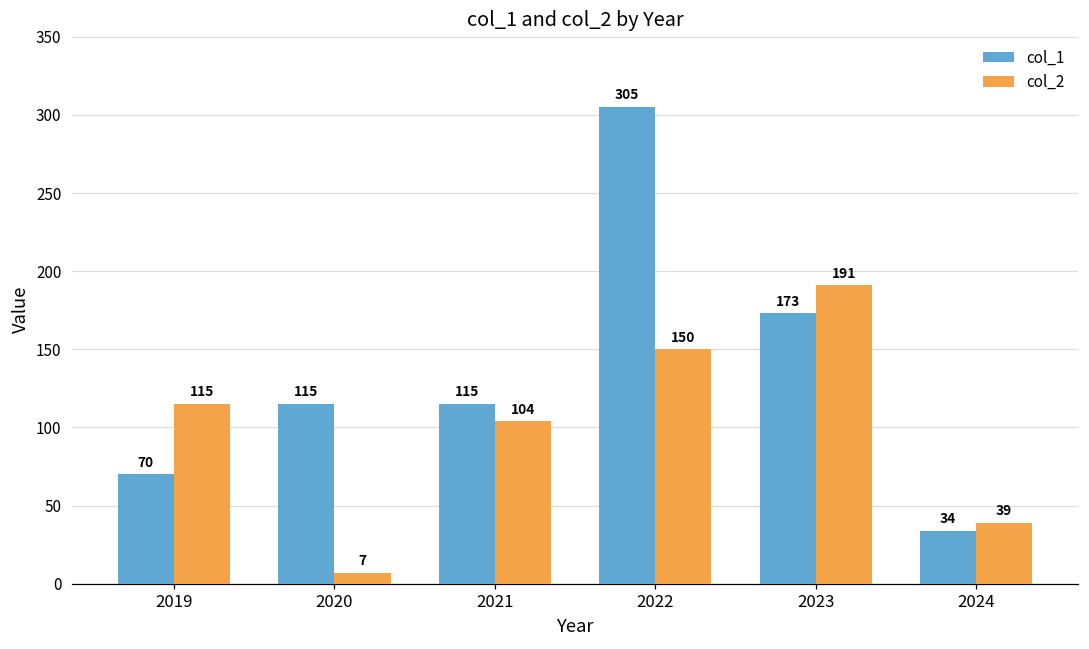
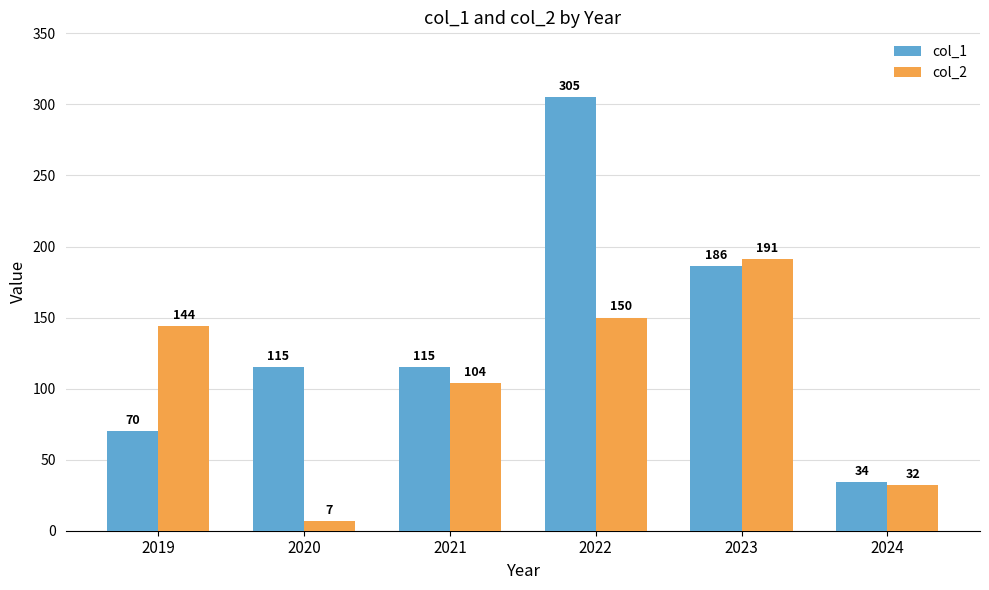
  {
    "col_1": {
      "2019": 70,
      "2020": 115,
      "2021": 115,
      "2022": 305,
-     "2023": 173,
+     "2023": 186,
      "2024": 34
    },
    "col_2": {
-     "2019": 115,
+     "2019": 144,
      "2020": 7,
      "2021": 104,
      "2022": 150,
      "2023": 191,
-     "2024": 39
+     "2024": 32
    }
  }
